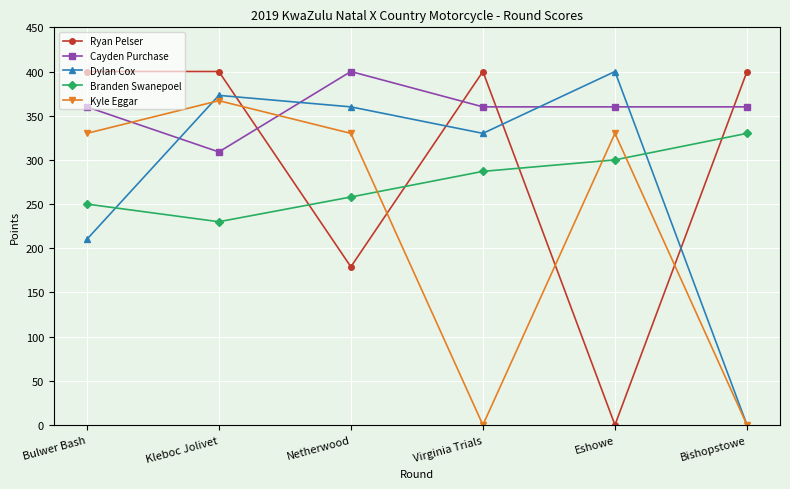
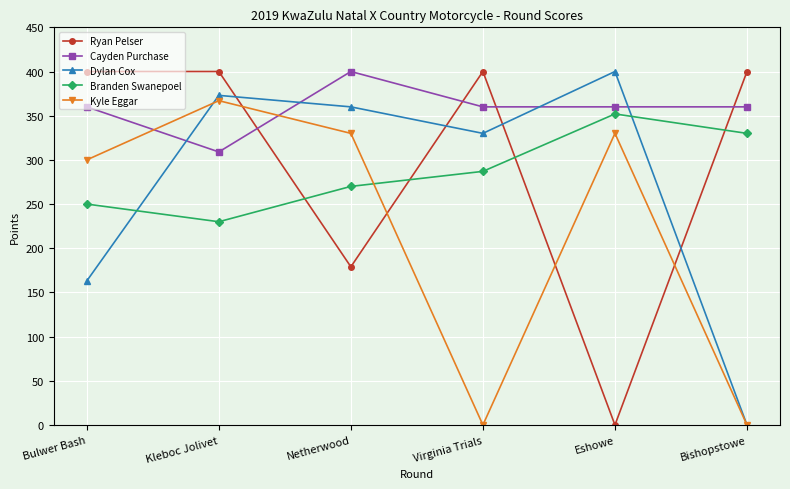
  {
    "Ryan Pelser": {
      "Kleboc Jolivet": 400,
      "Netherwood": 180,
      "Virginia Trials": 400,
      "Eshowe": 0,
      "Bishopstowe": 400
    },
    "Cayden Purchase": {
      "Kleboc Jolivet": 310,
      "Netherwood": 400,
      "Virginia Trials": 360,
      "Eshowe": 360,
      "Bishopstowe": 360
    },
    "Dylan Cox": {
-     "Bulwer Bash": 210,
+     "Bulwer Bash": 160,
      "Kleboc Jolivet": 370,
      "Netherwood": 360,
      "Virginia Trials": 330,
      "Eshowe": 400
    },
    "Branden Swanepoel": {
      "Bulwer Bash": 250,
      "Kleboc Jolivet": 230,
-     "Netherwood": 260,
+     "Netherwood": 270,
      "Virginia Trials": 290,
-     "Eshowe": 300,
+     "Eshowe": 350,
      "Bishopstowe": 330
    },
    "Kyle Eggar": {
-     "Bulwer Bash": 330,
+     "Bulwer Bash": 300,
      "Kleboc Jolivet": 370,
      "Netherwood": 330,
      "Virginia Trials": 0,
      "Eshowe": 330
    }
  }
